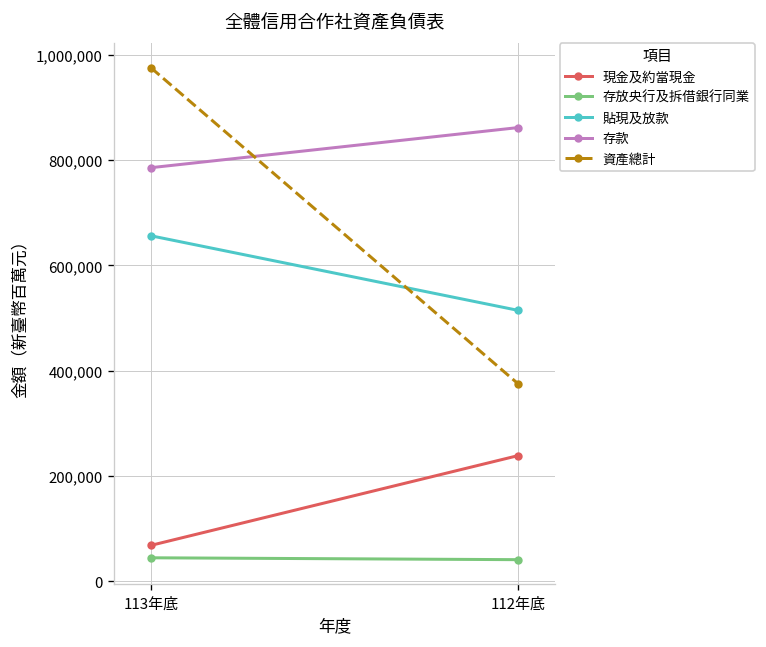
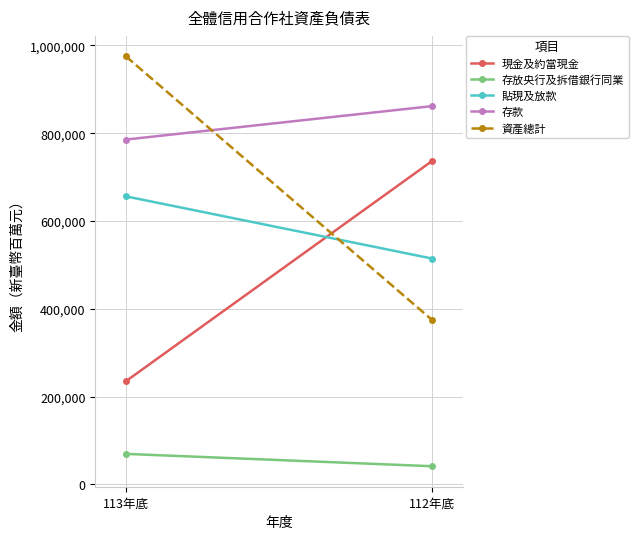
  {
    "現金及約當現金": {
-     "113年底": "70,000",
-     "112年底": "240,000"
+     "113年底": "230,000",
+     "112年底": "740,000"
    },
    "存放央行及拆借銀行同業": {
-     "113年底": "40,000",
+     "113年底": "70,000",
      "112年底": "40,000"
    },
    "貼現及放款": {
      "113年底": "660,000",
      "112年底": "510,000"
    },
    "存款": {
      "113年底": "790,000",
      "112年底": "860,000"
    },
    "資產總計": {
      "113年底": "980,000",
      "112年底": "370,000"
    }
  }
